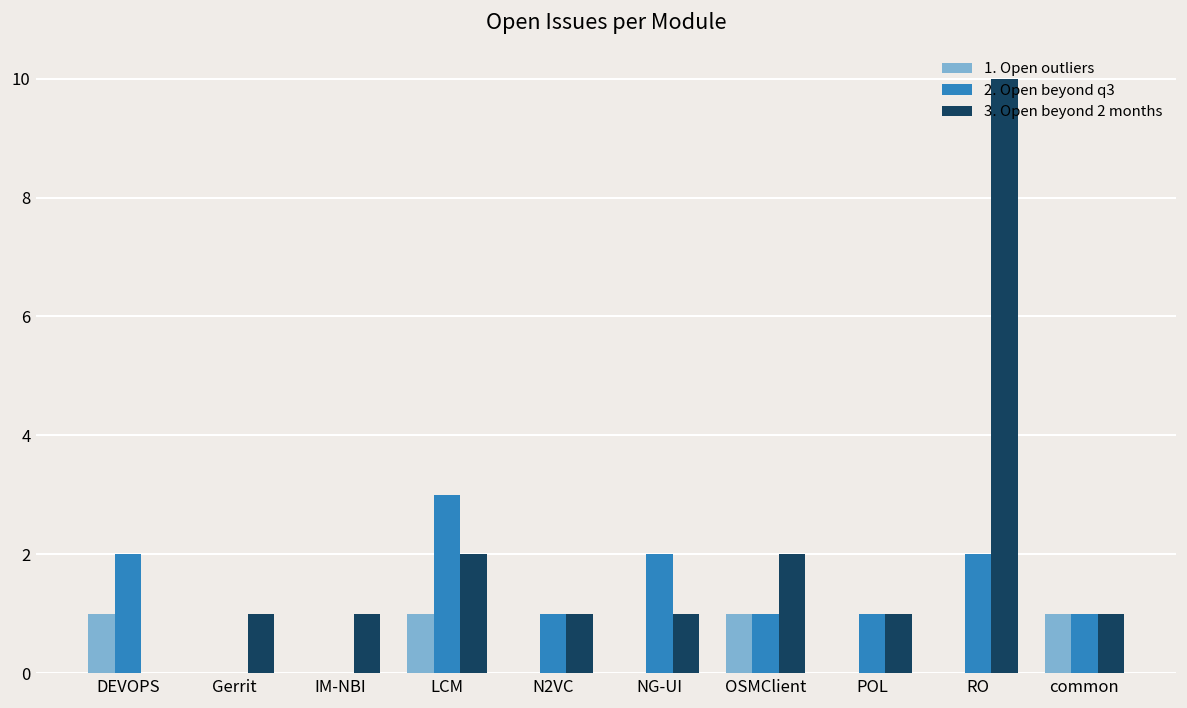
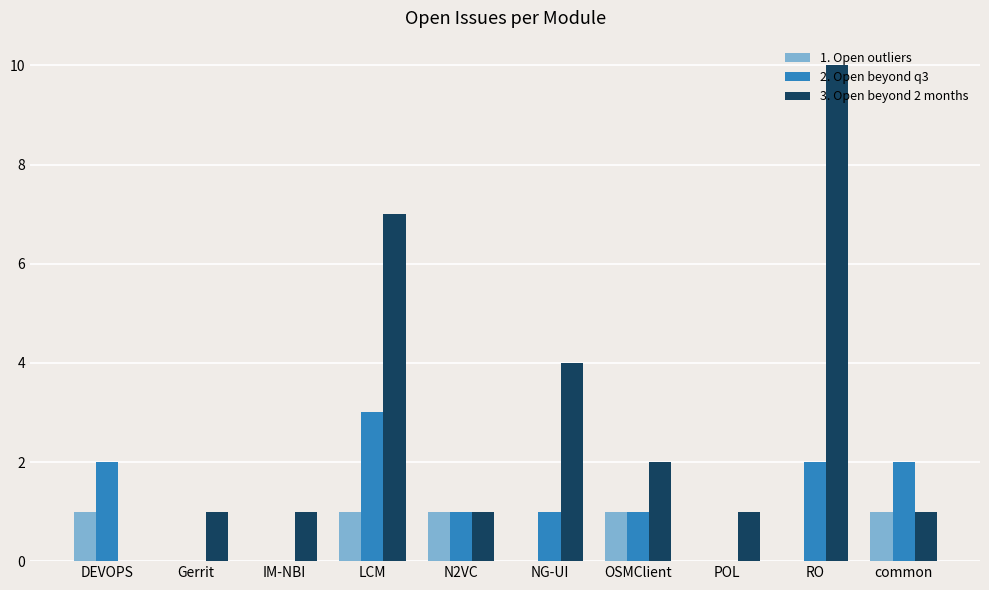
  {
    "1. Open outliers": {
      "DEVOPS": 1,
      "Gerrit": 0,
      "IM-NBI": 0,
      "LCM": 1,
-     "N2VC": 0,
+     "N2VC": 1,
      "NG-UI": 0,
      "OSMClient": 1,
      "POL": 0,
      "RO": 0,
      "common": 1
    },
    "2. Open beyond q3": {
      "DEVOPS": 2,
      "Gerrit": 0,
      "IM-NBI": 0,
      "LCM": 3,
      "N2VC": 1,
-     "NG-UI": 2,
+     "NG-UI": 1,
      "OSMClient": 1,
-     "POL": 1,
+     "POL": 0,
      "RO": 2,
-     "common": 1
+     "common": 2
    },
    "3. Open beyond 2 months": {
      "DEVOPS": 0,
      "Gerrit": 1,
      "IM-NBI": 1,
-     "LCM": 2,
+     "LCM": 7,
      "N2VC": 1,
-     "NG-UI": 1,
+     "NG-UI": 4,
      "OSMClient": 2,
      "POL": 1,
      "common": 1
    }
  }
